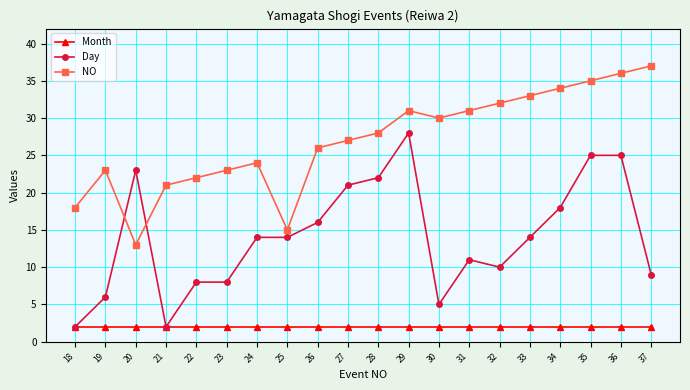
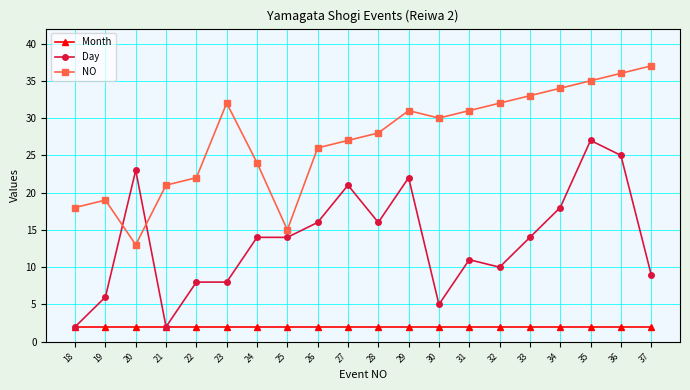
  {
    "Month": {
      "19": 2,
      "20": 2,
      "22": 2,
      "23": 2,
      "24": 2,
      "25": 2,
      "26": 2,
      "27": 2,
      "28": 2,
      "29": 2,
      "30": 2,
      "31": 2,
      "32": 2,
      "33": 2,
      "34": 2,
      "35": 2,
      "36": 2,
      "37": 2
    },
    "Day": {
      "19": 6,
      "20": 23,
      "22": 8,
      "23": 8,
      "24": 14,
      "25": 14,
      "26": 16,
      "27": 21,
-     "28": 22,
-     "29": 28,
+     "28": 16,
+     "29": 22,
      "30": 5,
      "31": 11,
      "32": 10,
      "33": 14,
      "34": 18,
-     "35": 25,
+     "35": 27,
      "36": 25,
      "37": 9
    },
    "NO": {
      "18": 18,
-     "19": 23,
+     "19": 19,
      "20": 13,
      "21": 21,
      "22": 22,
-     "23": 23,
+     "23": 32,
      "24": 24,
      "25": 15,
      "26": 26,
      "27": 27,
      "28": 28,
      "29": 31,
      "30": 30,
      "31": 31,
      "32": 32,
      "33": 33,
      "34": 34,
      "35": 35,
      "36": 36,
      "37": 37
    }
  }
